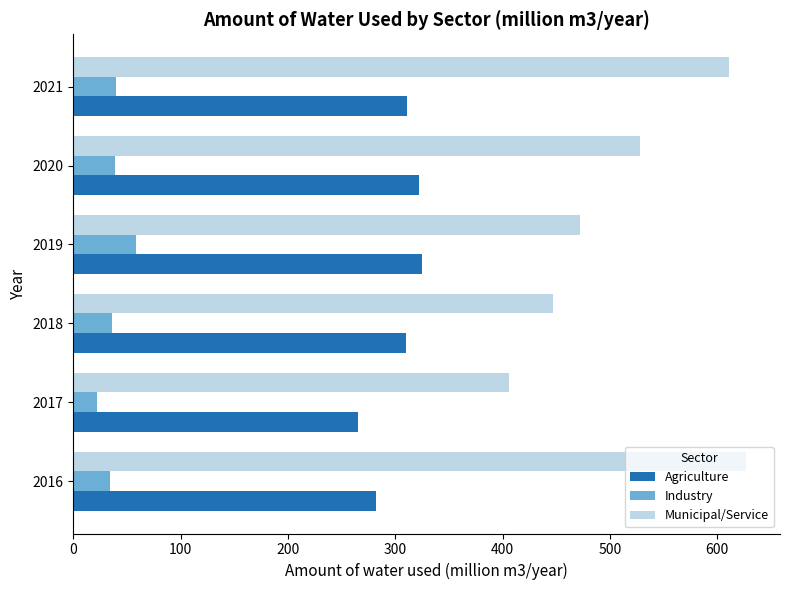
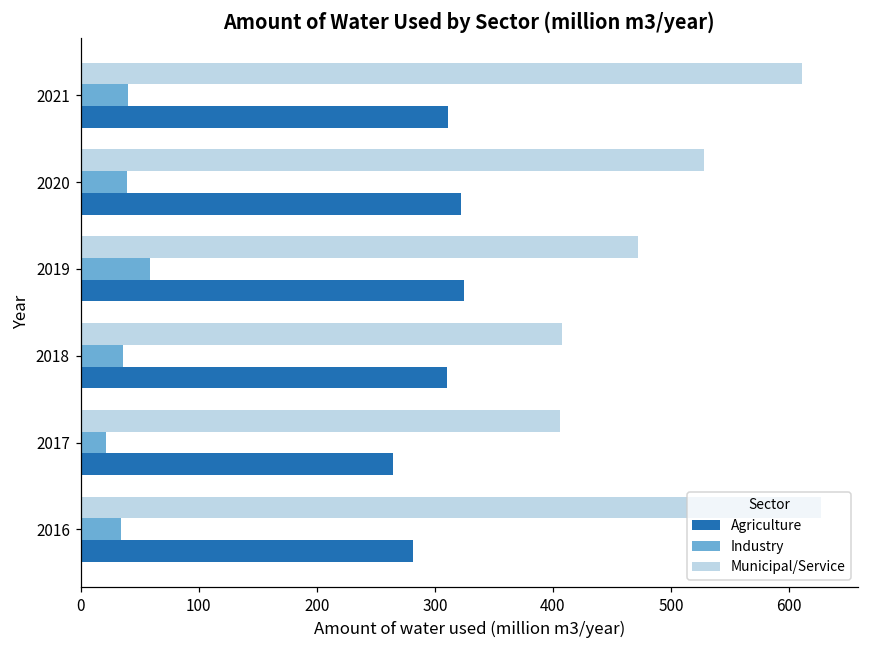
  {
    "Agriculture": {
      "2021": 311,
      "2020": 322,
      "2019": 325,
      "2018": 310,
      "2017": 265,
      "2016": 282
    },
    "Industry": {
      "2021": 40,
      "2020": 39,
      "2019": 59,
      "2018": 36,
      "2017": 22,
      "2016": 34
    },
    "Municipal/Service": {
      "2021": 611,
      "2020": 528,
      "2019": 472,
-     "2018": 447,
+     "2018": 408,
      "2017": 406
    }
  }
